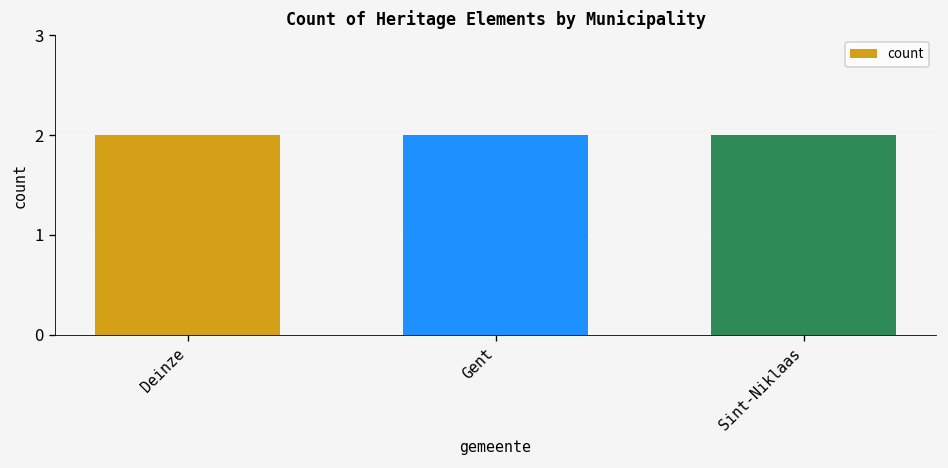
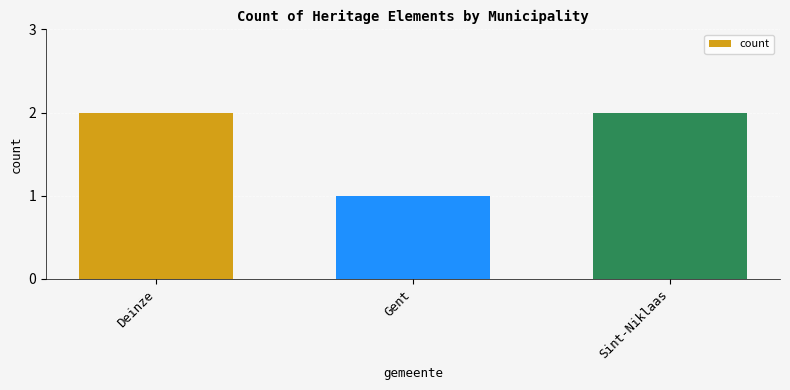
  {
    "Deinze": 2,
-   "Gent": 2,
+   "Gent": 1,
    "Sint-Niklaas": 2
  }
